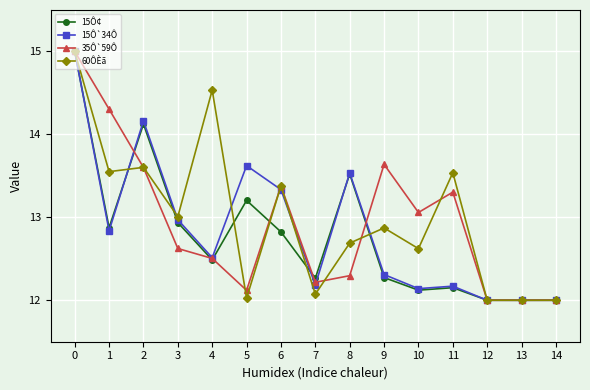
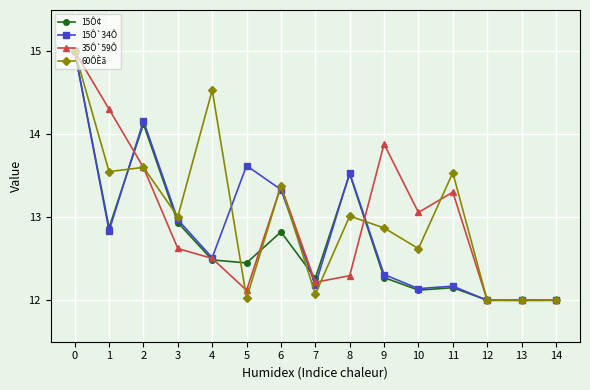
  {
    "15Ô¢": {
      "1": 12.9,
      "2": 14.1,
      "3": 12.9,
-     "5": 13.2,
+     "5": 12.4,
      "6": 12.8,
      "7": 12.3,
      "9": 12.3
    },
    "15Ô`34Ô": {
      "1": 12.8,
      "2": 14.2,
      "3": 13.0,
      "5": 13.6,
      "6": 13.3,
      "7": 12.2,
      "9": 12.3
    },
    "35Ô`59Ô": {
      "1": 14.3,
      "3": 12.6,
      "5": 12.1,
      "7": 12.2,
      "8": 12.3,
-     "9": 13.6,
+     "9": 13.9,
      "10": 13.1,
      "11": 13.3
    },
    "60ÔÈã": {
      "1": 13.6,
      "3": 13.0,
      "4": 14.5,
      "5": 12.0,
      "7": 12.1,
-     "8": 12.7,
+     "8": 13.0,
      "9": 12.9,
      "10": 12.6,
      "11": 13.5
    }
  }
